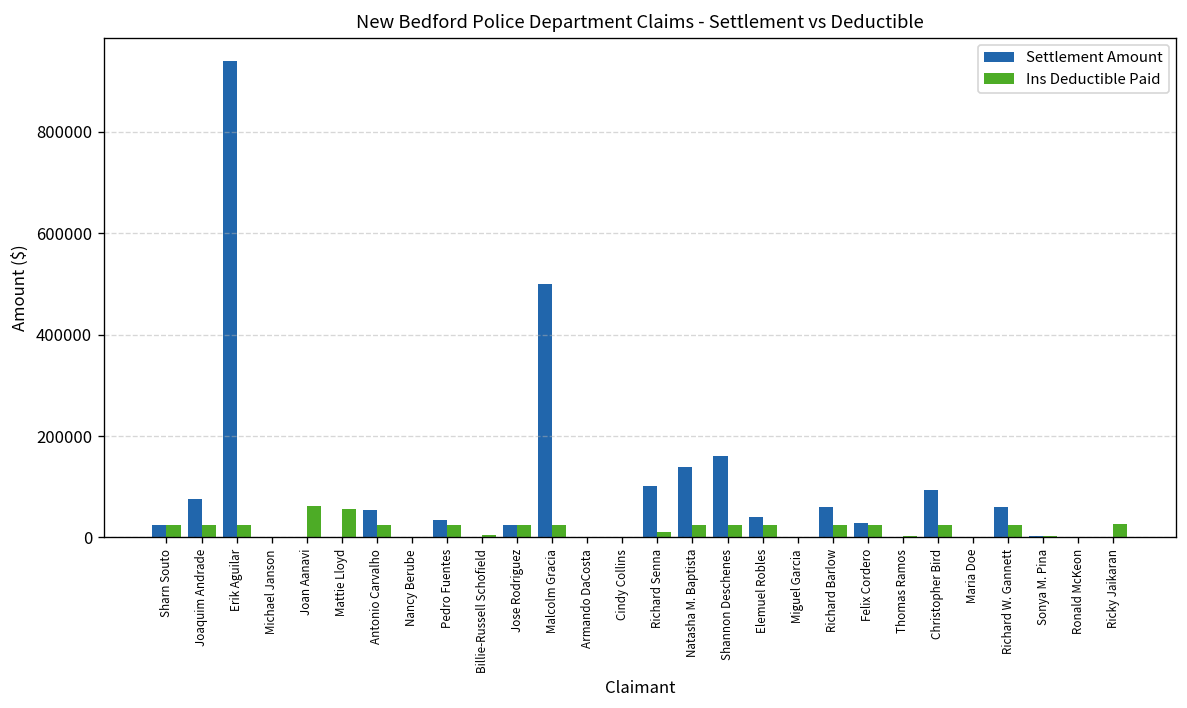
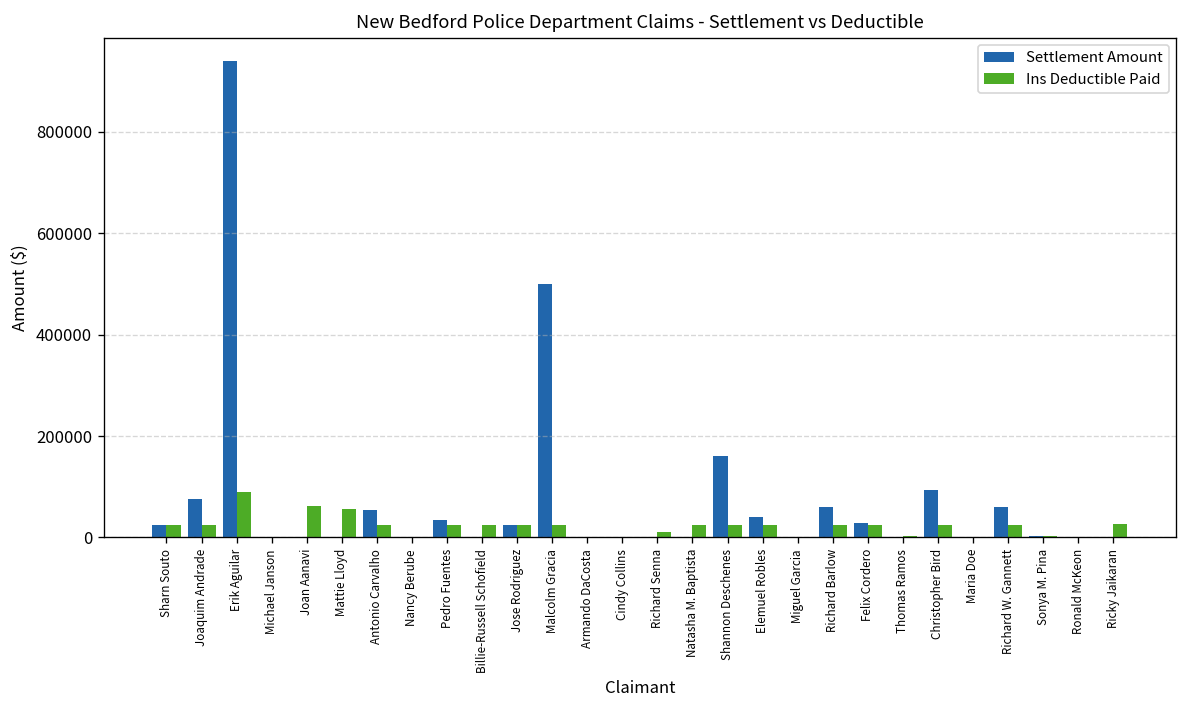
  {
    "Settlement Amount": {
      "Sharn Souto": 30000,
      "Joaquim Andrade": 80000,
      "Erik Aguilar": 940000,
      "Mattie Lloyd": 0,
      "Antonio Carvalho": 60000,
      "Pedro Fuentes": 40000,
      "Billie-Russell Schofield": 0,
      "Jose Rodriguez": 30000,
      "Malcolm Gracia": 500000,
-     "Richard Senna": 100000,
-     "Natasha M. Baptista": 140000,
+     "Richard Senna": 0,
+     "Natasha M. Baptista": 0,
      "Shannon Deschenes": 160000,
      "Elemuel Robles": 40000,
      "Richard Barlow": 60000,
      "Felix Cordero": 30000,
      "Thomas Ramos": 0,
      "Christopher Bird": 90000,
      "Maria Doe": 0,
      "Richard W. Gannett": 60000,
      "Ricky Jaikaran": 0
    },
    "Ins Deductible Paid": {
      "Sharn Souto": 30000,
      "Joaquim Andrade": 30000,
-     "Erik Aguilar": 30000,
+     "Erik Aguilar": 90000,
      "Joan Aanavi": 60000,
      "Mattie Lloyd": 60000,
      "Antonio Carvalho": 30000,
      "Pedro Fuentes": 30000,
-     "Billie-Russell Schofield": 10000,
+     "Billie-Russell Schofield": 20000,
      "Jose Rodriguez": 30000,
      "Malcolm Gracia": 30000,
      "Richard Senna": 10000,
      "Natasha M. Baptista": 30000,
      "Shannon Deschenes": 30000,
      "Elemuel Robles": 30000,
      "Richard Barlow": 30000,
      "Felix Cordero": 30000,
      "Christopher Bird": 30000,
      "Maria Doe": 0,
      "Richard W. Gannett": 30000,
      "Ricky Jaikaran": 30000
    }
  }
